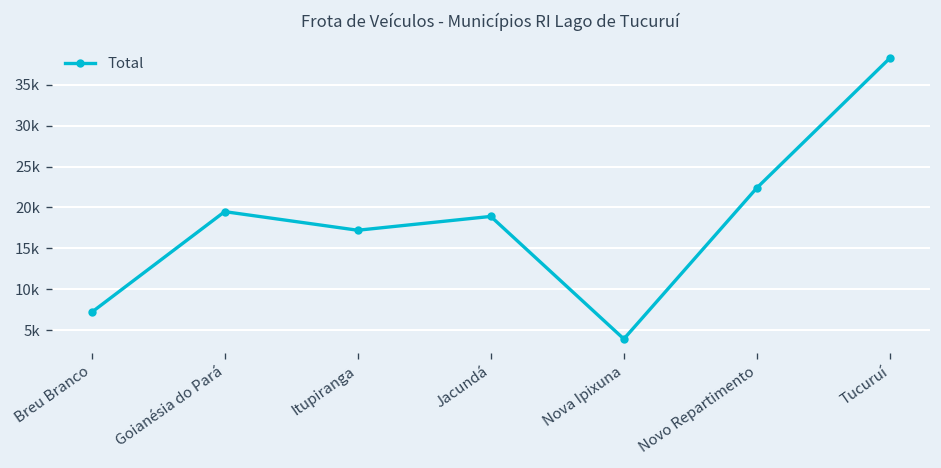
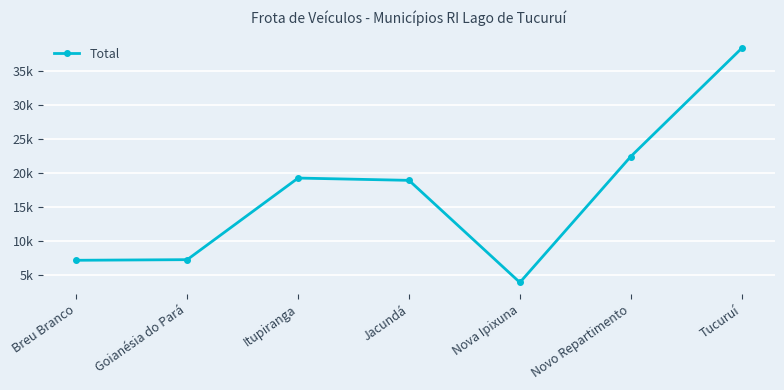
  {
    "Breu Branco": 7000,
-   "Goianésia do Pará": 19000,
-   "Itupiranga": 17000,
+   "Goianésia do Pará": 7000,
+   "Itupiranga": 19000,
    "Jacundá": 19000,
    "Nova Ipixuna": 4000,
    "Novo Repartimento": 22000,
    "Tucuruí": 38000
  }
